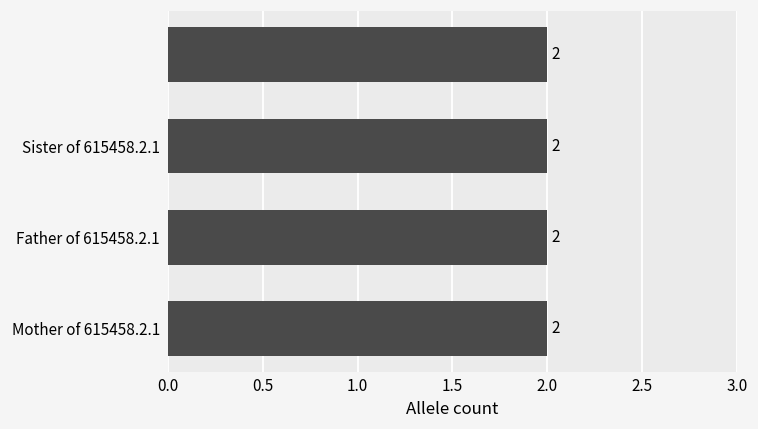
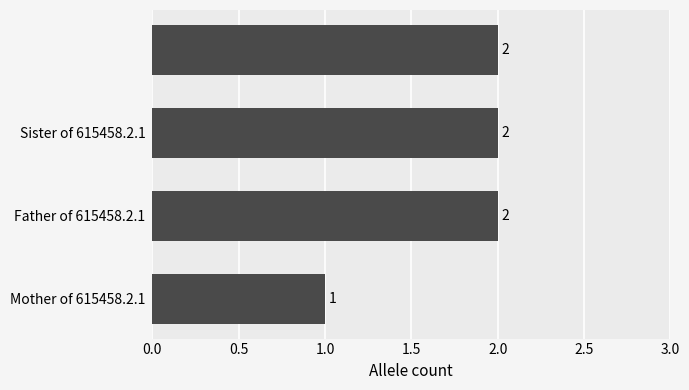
  {
    "Sister of 615458.2.1": 2,
    "Father of 615458.2.1": 2,
-   "Mother of 615458.2.1": 2
+   "Mother of 615458.2.1": 1
  }
